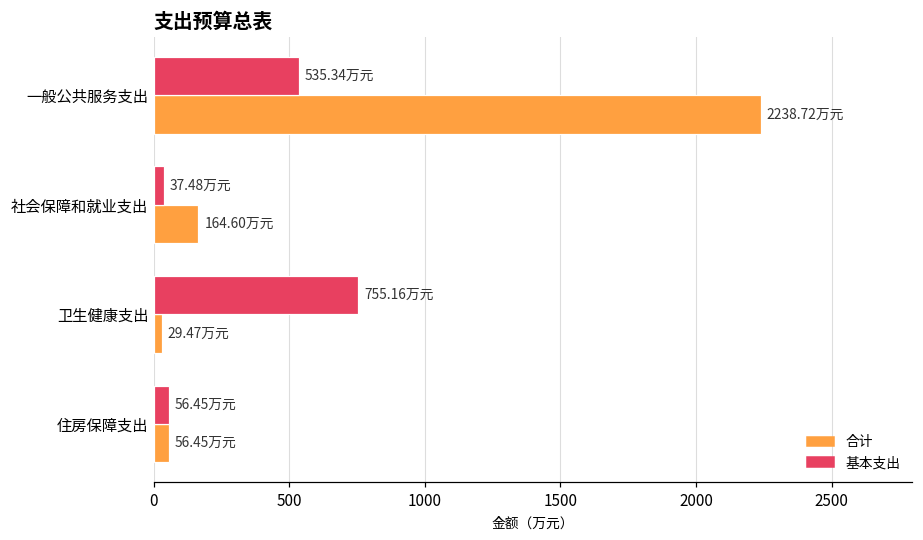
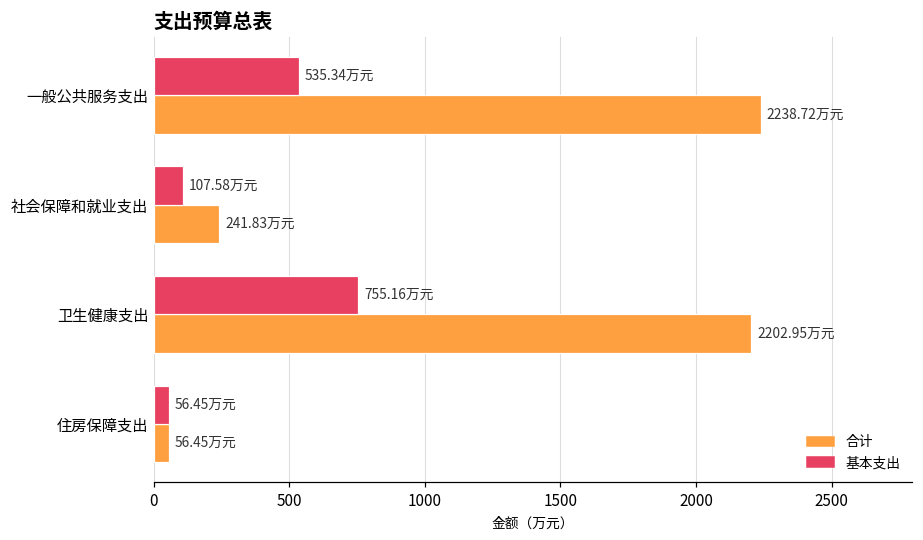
  {
    "合计": {
      "一般公共服务支出": 2238.72,
-     "社会保障和就业支出": 164.60,
-     "卫生健康支出": 29.47,
+     "社会保障和就业支出": 241.83,
+     "卫生健康支出": 2202.95,
      "住房保障支出": 56.45
    },
    "基本支出": {
      "一般公共服务支出": 535.34,
-     "社会保障和就业支出": 37.48,
+     "社会保障和就业支出": 107.58,
      "卫生健康支出": 755.16,
      "住房保障支出": 56.45
    }
  }
